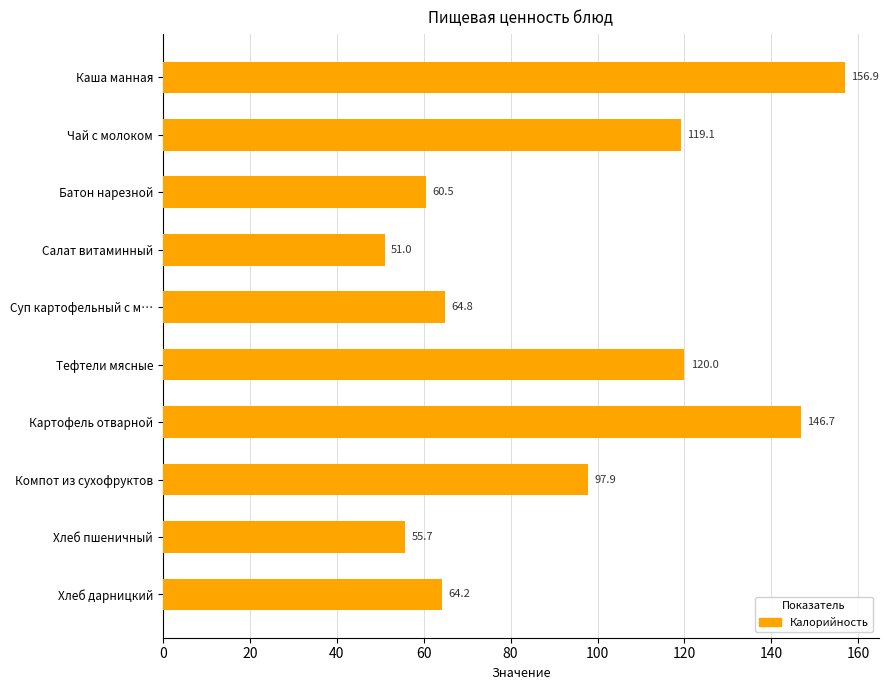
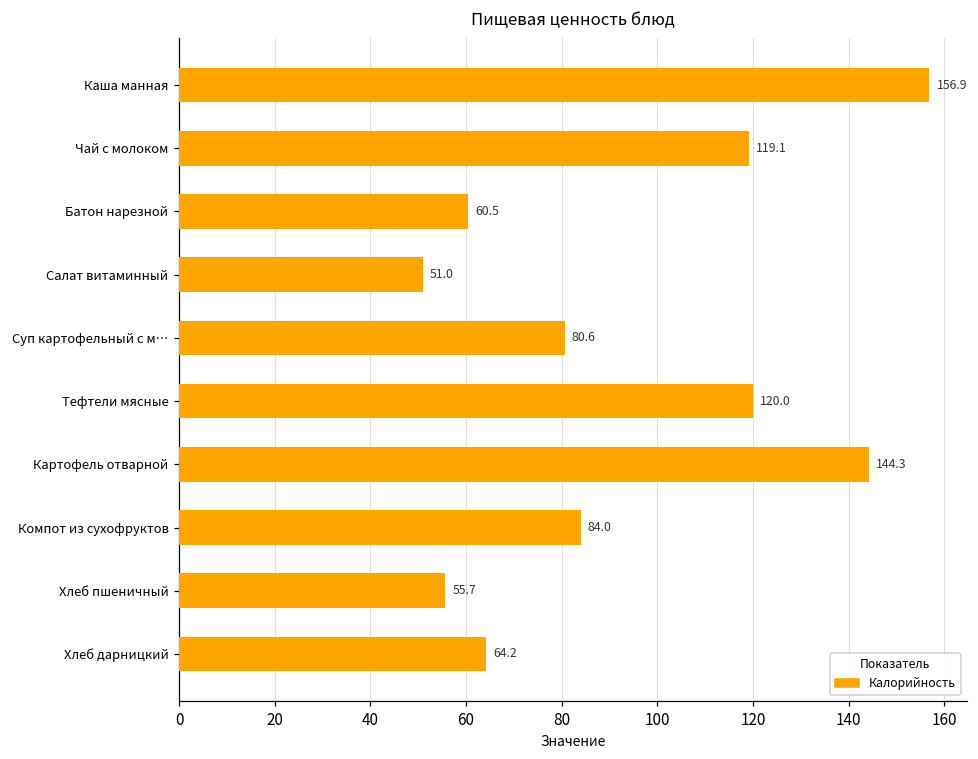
  {
    "Каша манная": 156.9,
    "Чай с молоком": 119.1,
    "Батон нарезной": 60.5,
    "Салат витаминный": 51.0,
-   "Суп картофельный с м…": 64.8,
+   "Суп картофельный с м…": 80.6,
    "Тефтели мясные": 120.0,
-   "Картофель отварной": 146.7,
-   "Компот из сухофруктов": 97.9,
+   "Картофель отварной": 144.3,
+   "Компот из сухофруктов": 84.0,
    "Хлеб пшеничный": 55.7,
    "Хлеб дарницкий": 64.2
  }
